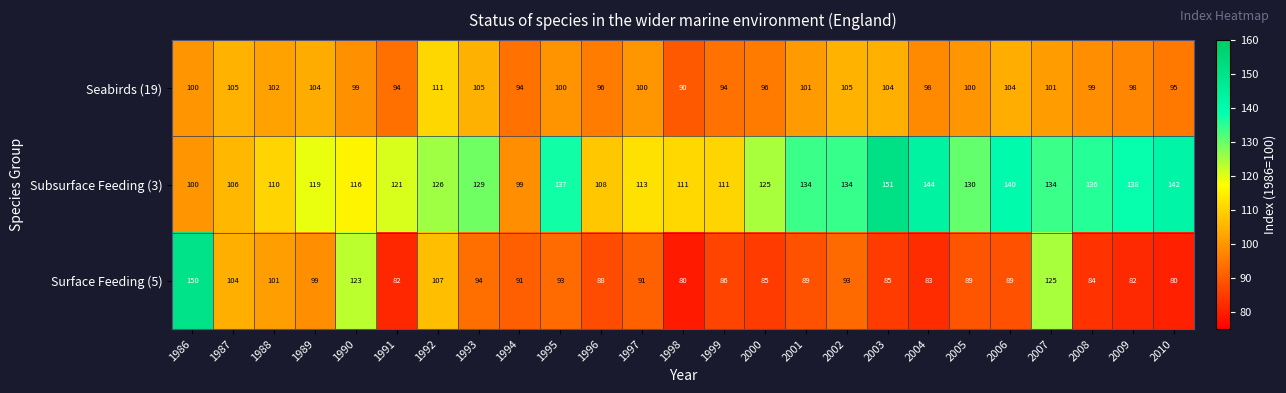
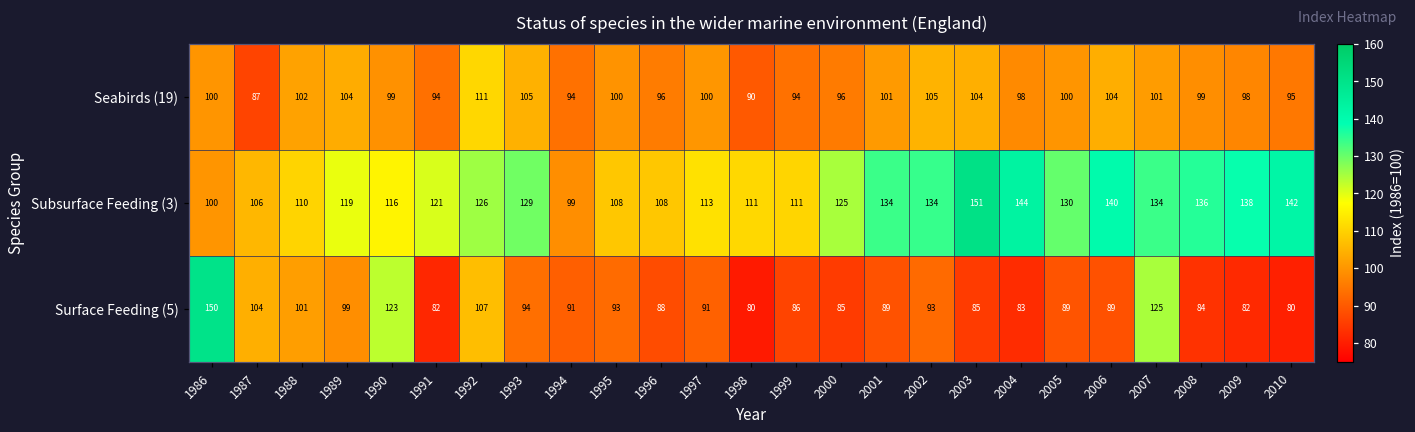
  {
    "Seabirds (19)": {
      "1986": 100,
-     "1987": 105,
+     "1987": 87,
      "1988": 102,
      "1989": 104,
      "1990": 99,
      "1991": 94,
      "1992": 111,
      "1993": 105,
      "1994": 94,
      "1995": 100,
      "1996": 96,
      "1997": 100,
      "1998": 90,
      "1999": 94,
      "2000": 96,
      "2001": 101,
      "2002": 105,
      "2003": 104,
      "2004": 98,
      "2005": 100,
      "2006": 104,
      "2007": 101,
      "2008": 99,
      "2009": 98,
      "2010": 95
    },
    "Subsurface Feeding (3)": {
      "1986": 100,
      "1987": 106,
      "1988": 110,
      "1989": 119,
      "1990": 116,
      "1991": 121,
      "1992": 126,
      "1993": 129,
      "1994": 99,
-     "1995": 137,
+     "1995": 108,
      "1996": 108,
      "1997": 113,
      "1998": 111,
      "1999": 111,
      "2000": 125,
      "2001": 134,
      "2002": 134,
      "2003": 151,
      "2004": 144,
      "2005": 130,
      "2006": 140,
      "2007": 134,
      "2008": 136,
      "2009": 138,
      "2010": 142
    },
    "Surface Feeding (5)": {
      "1986": 150,
      "1987": 104,
      "1988": 101,
      "1989": 99,
      "1990": 123,
      "1991": 82,
      "1992": 107,
      "1993": 94,
      "1994": 91,
      "1995": 93,
      "1996": 88,
      "1997": 91,
      "1998": 80,
      "1999": 86,
      "2000": 85,
      "2001": 89,
      "2002": 93,
      "2003": 85,
      "2004": 83,
      "2005": 89,
      "2006": 89,
      "2007": 125,
      "2008": 84,
      "2009": 82,
      "2010": 80
    }
  }
